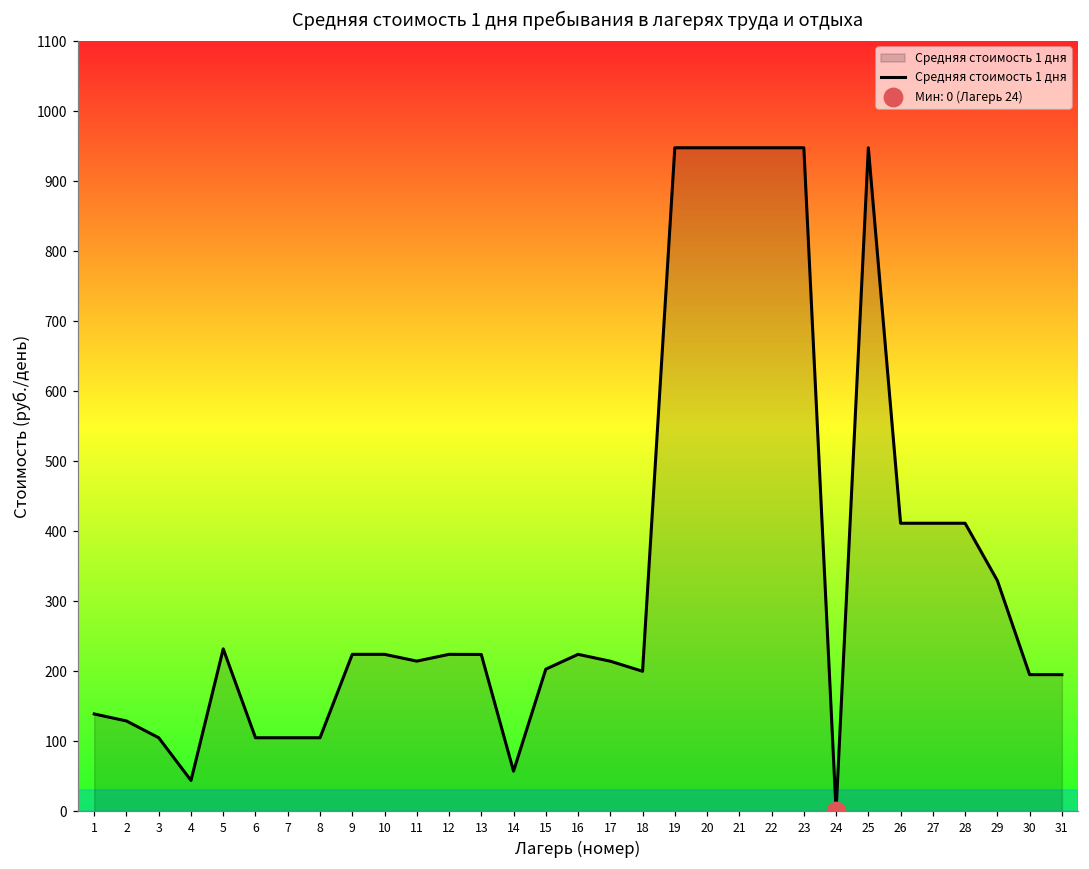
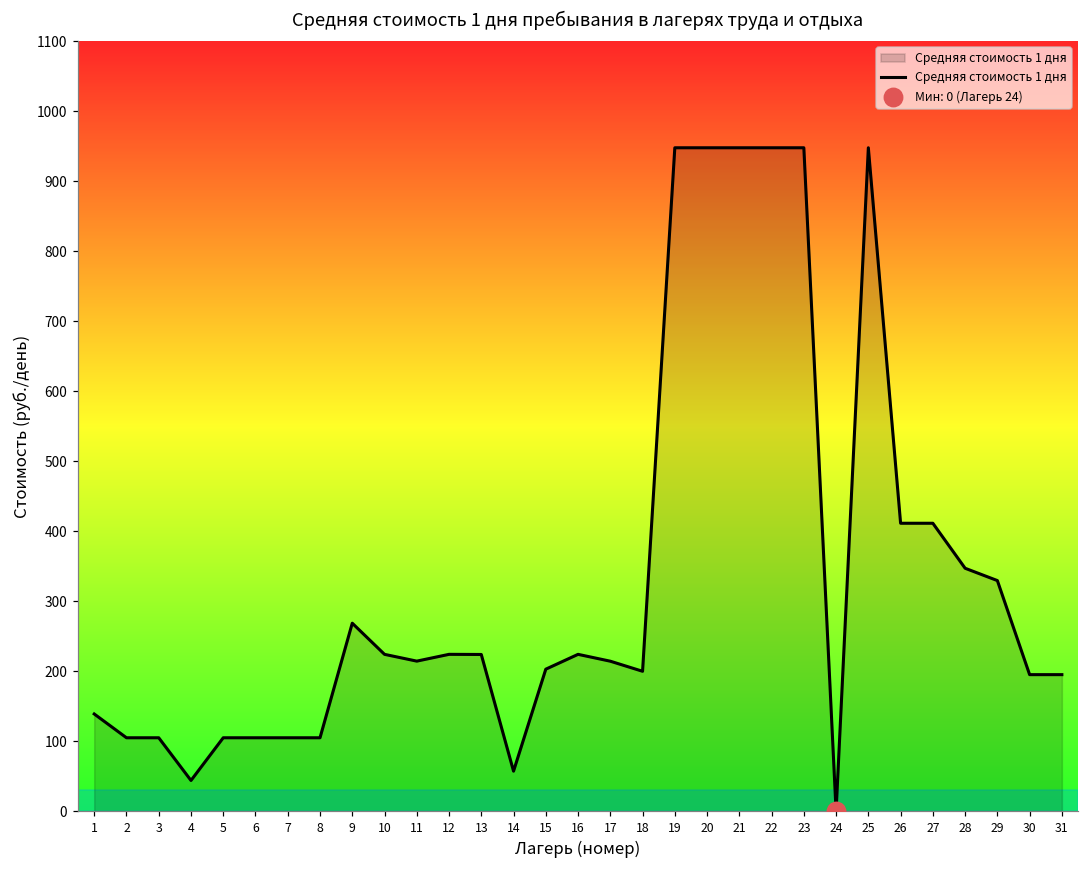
  {
    "Средняя стоимость 1 дня": {
      "1": 140,
-     "2": 130,
+     "2": 110,
      "3": 110,
      "4": 40,
-     "5": 230,
+     "5": 110,
      "6": 110,
      "7": 110,
      "8": 110,
-     "9": 220,
+     "9": 270,
      "10": 220,
      "11": 210,
      "12": 220,
      "13": 220,
      "14": 60,
      "15": 200,
      "16": 220,
      "17": 210,
      "18": 200,
      "19": 950,
      "20": 950,
      "21": 950,
      "22": 950,
      "23": 950,
      "25": 950,
      "26": 410,
      "27": 410,
-     "28": 410,
+     "28": 350,
      "29": 330,
      "30": 200,
      "31": 200
    }
  }
